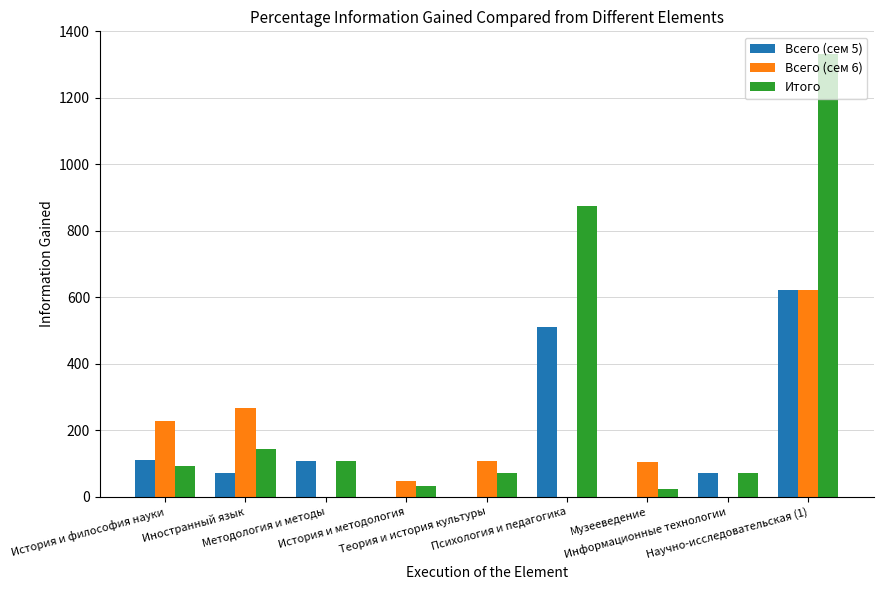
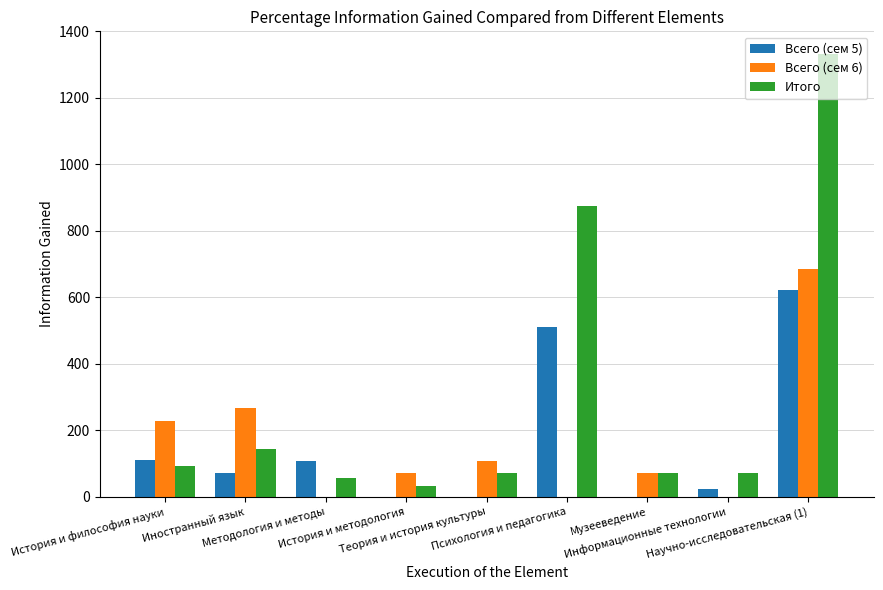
  {
    "Всего (сем 5)": {
      "История и философия науки": 110,
      "Иностранный язык": 70,
      "Методология и методы": 110,
      "История и методология": 0,
      "Теория и история культуры": 0,
      "Психология и педагогика": 510,
      "Музееведение": 0,
-     "Информационные технологии": 70,
+     "Информационные технологии": 20,
      "Научно-исследовательская (1)": 620
    },
    "Всего (сем 6)": {
      "История и философия науки": 230,
      "Иностранный язык": 270,
      "Методология и методы": 0,
-     "История и методология": 50,
+     "История и методология": 70,
      "Теория и история культуры": 110,
      "Психология и педагогика": 0,
-     "Музееведение": 100,
+     "Музееведение": 70,
      "Информационные технологии": 0,
-     "Научно-исследовательская (1)": 620
+     "Научно-исследовательская (1)": 680
    },
    "Итого": {
      "История и философия науки": 90,
      "Иностранный язык": 140,
-     "Методология и методы": 110,
+     "Методология и методы": 60,
      "История и методология": 30,
      "Теория и история культуры": 70,
      "Психология и педагогика": 880,
-     "Музееведение": 20,
+     "Музееведение": 70,
      "Информационные технологии": 70
    }
  }
